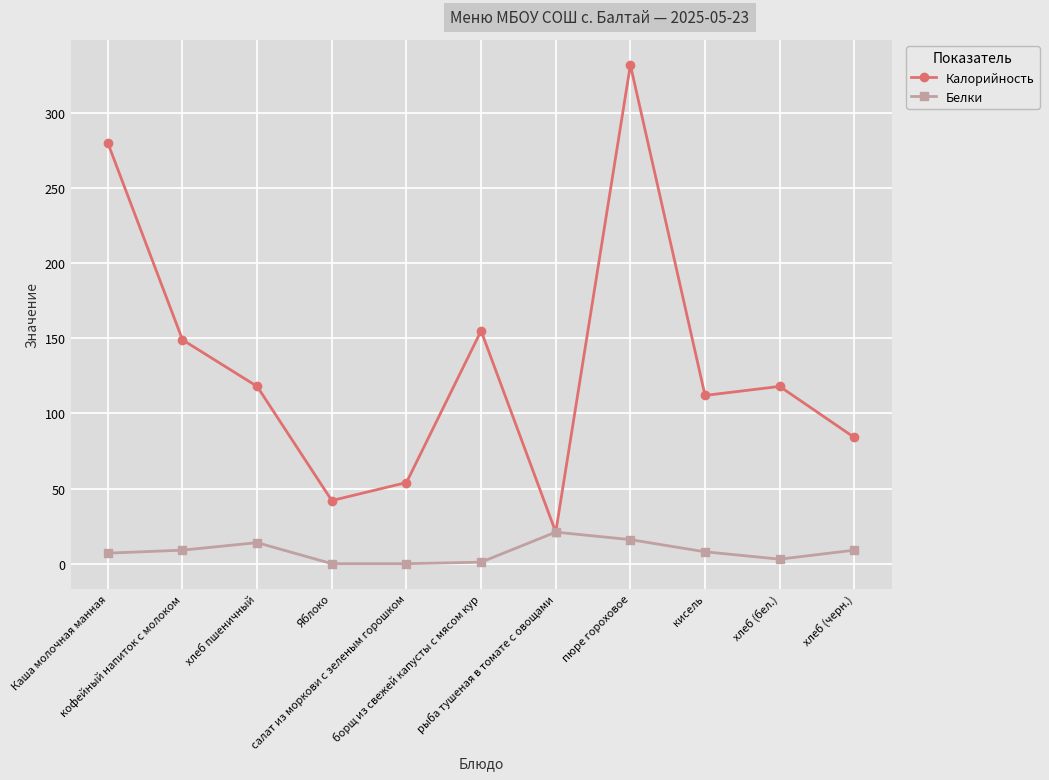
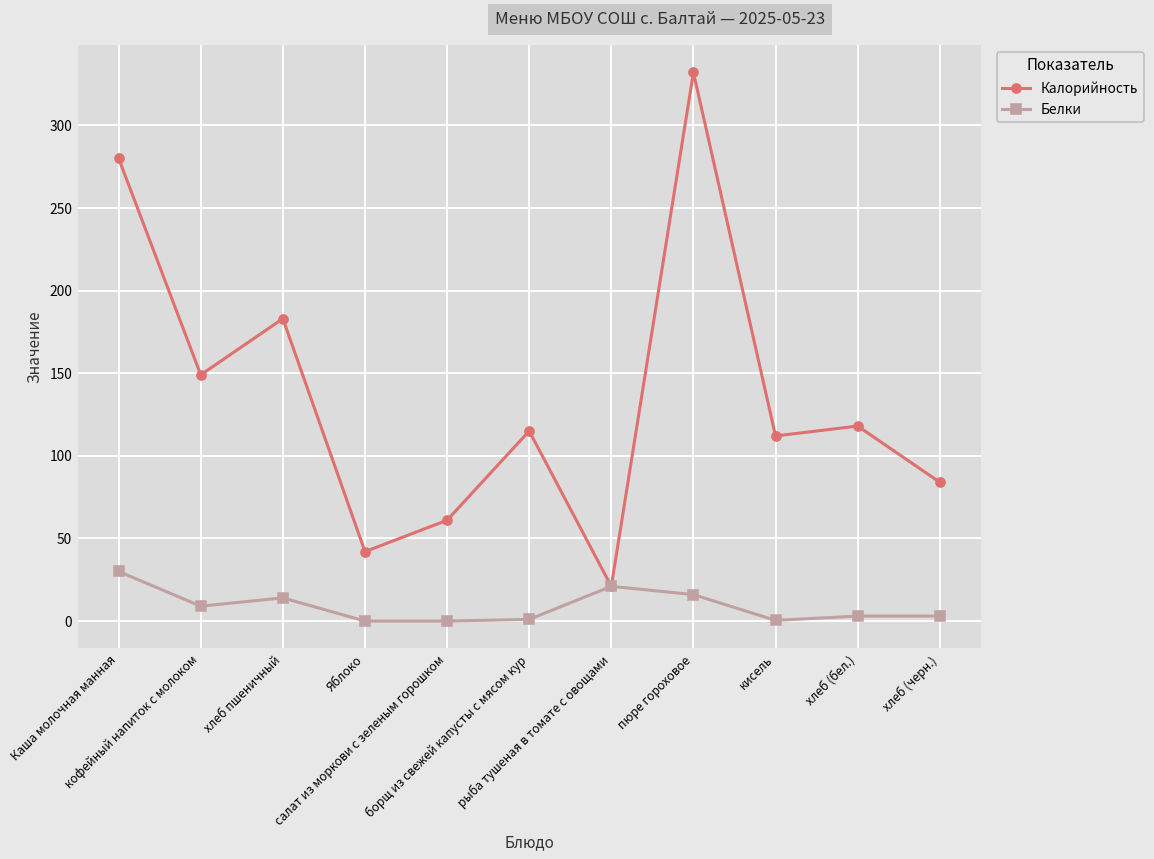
  {
    "Калорийность": {
      "Каша молочная манная": 280,
      "кофейный напиток с молоком": 149,
-     "хлеб пшеничный": 118,
+     "хлеб пшеничный": 183,
      "Яблоко": 42,
-     "салат из моркови с зеленым горошком": 54,
-     "борщ из свежей капусты с мясом кур": 155,
+     "салат из моркови с зеленым горошком": 61,
+     "борщ из свежей капусты с мясом кур": 115,
      "пюре гороховое": 332,
      "кисель": 112,
      "хлеб (бел.)": 118,
      "хлеб (черн.)": 84
    },
    "Белки": {
-     "Каша молочная манная": 7,
+     "Каша молочная манная": 30,
      "кофейный напиток с молоком": 9,
      "хлеб пшеничный": 14,
      "Яблоко": 0,
      "салат из моркови с зеленым горошком": 0,
      "борщ из свежей капусты с мясом кур": 1,
      "пюре гороховое": 16,
-     "кисель": 8,
+     "кисель": 0,
      "хлеб (бел.)": 3,
-     "хлеб (черн.)": 9
+     "хлеб (черн.)": 3
    }
  }
